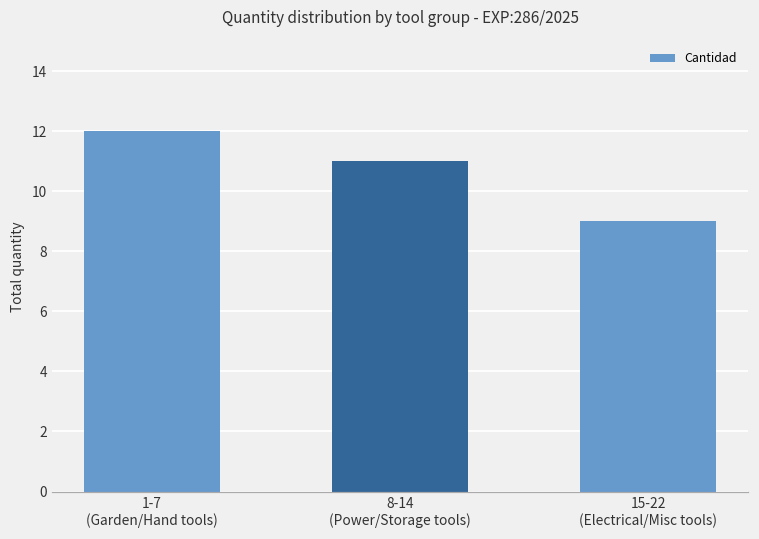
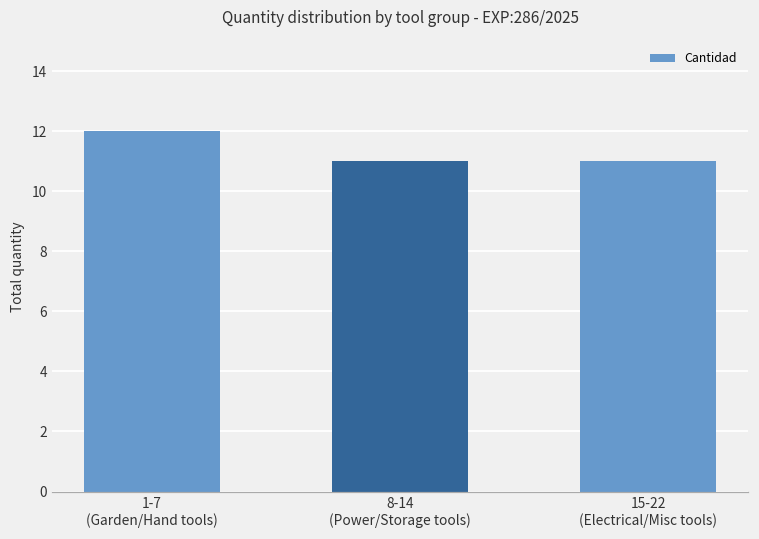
  {
    "1-7 (Garden/Hand tools)": 12,
    "8-14 (Power/Storage tools)": 11,
-   "15-22 (Electrical/Misc tools)": 9
+   "15-22 (Electrical/Misc tools)": 11
  }
